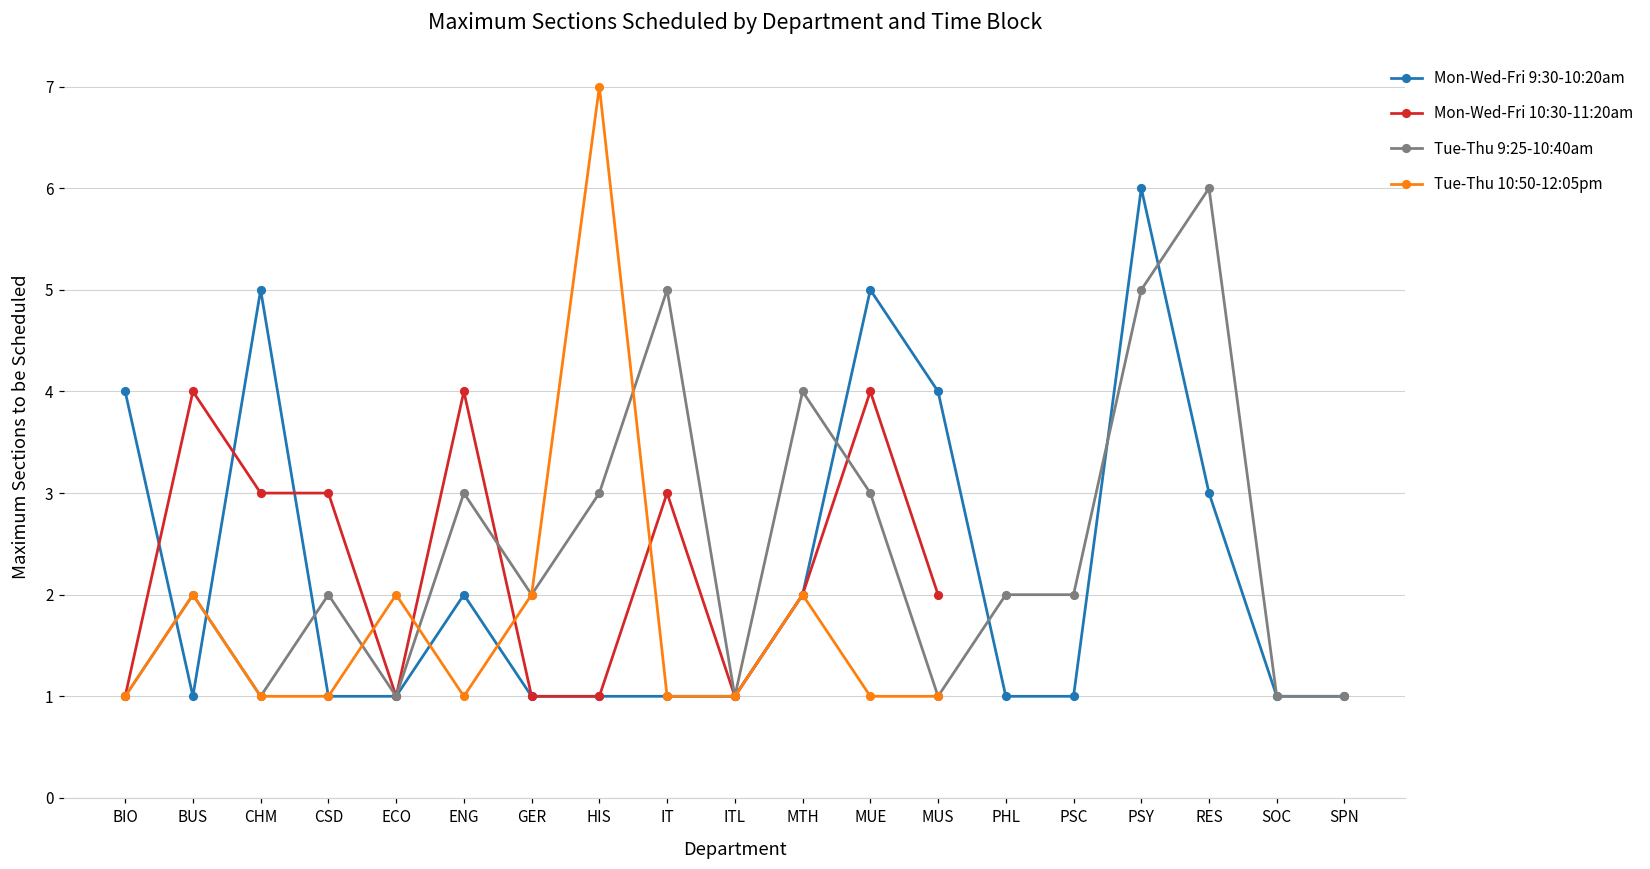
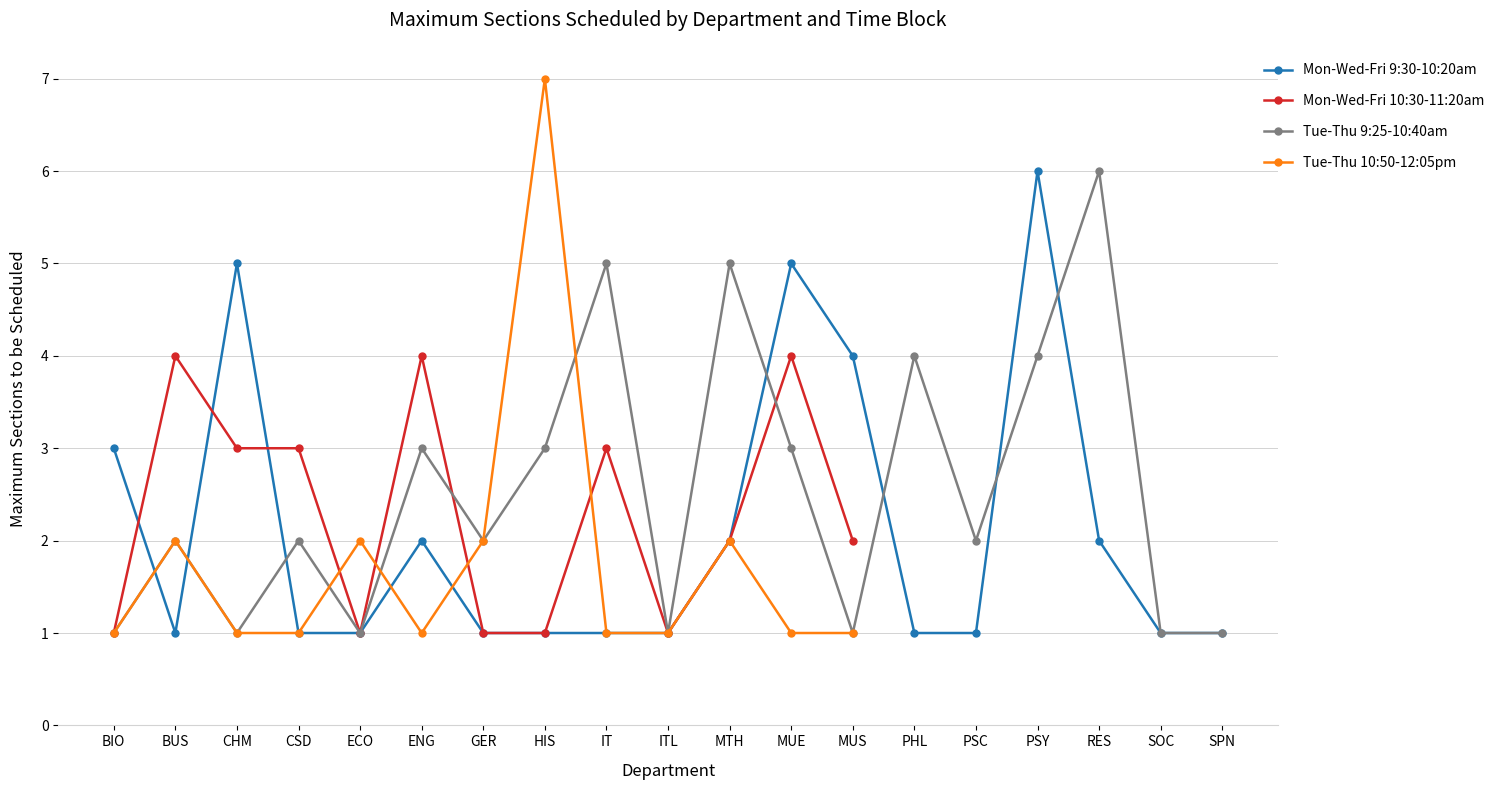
  {
    "Mon-Wed-Fri 9:30-10:20am": {
-     "BIO": 4,
+     "BIO": 3,
      "BUS": 1,
      "CHM": 5,
      "ENG": 2,
      "MUE": 5,
      "MUS": 4,
      "PHL": 1,
      "PSC": 1,
      "PSY": 6,
-     "RES": 3
+     "RES": 2
    },
    "Mon-Wed-Fri 10:30-11:20am": {
      "BUS": 4,
      "CHM": 3,
      "CSD": 3,
      "ENG": 4,
      "IT": 3,
      "MUE": 4,
      "MUS": 2
    },
    "Tue-Thu 9:25-10:40am": {
      "CSD": 2,
      "ENG": 3,
      "HIS": 3,
      "IT": 5,
-     "MTH": 4,
+     "MTH": 5,
      "MUE": 3,
-     "PHL": 2,
+     "PHL": 4,
      "PSC": 2,
-     "PSY": 5,
+     "PSY": 4,
      "RES": 6
    },
    "Tue-Thu 10:50-12:05pm": {
      "ECO": 2,
      "ENG": 1,
      "HIS": 7,
      "MUE": 1
    }
  }
